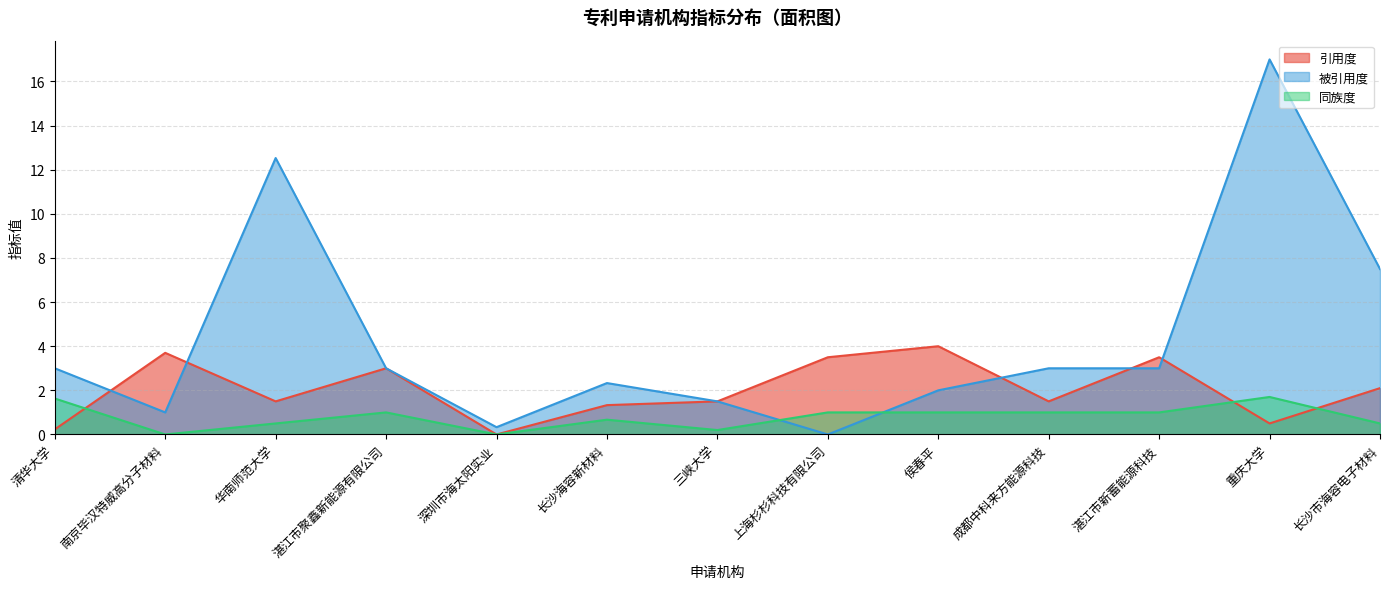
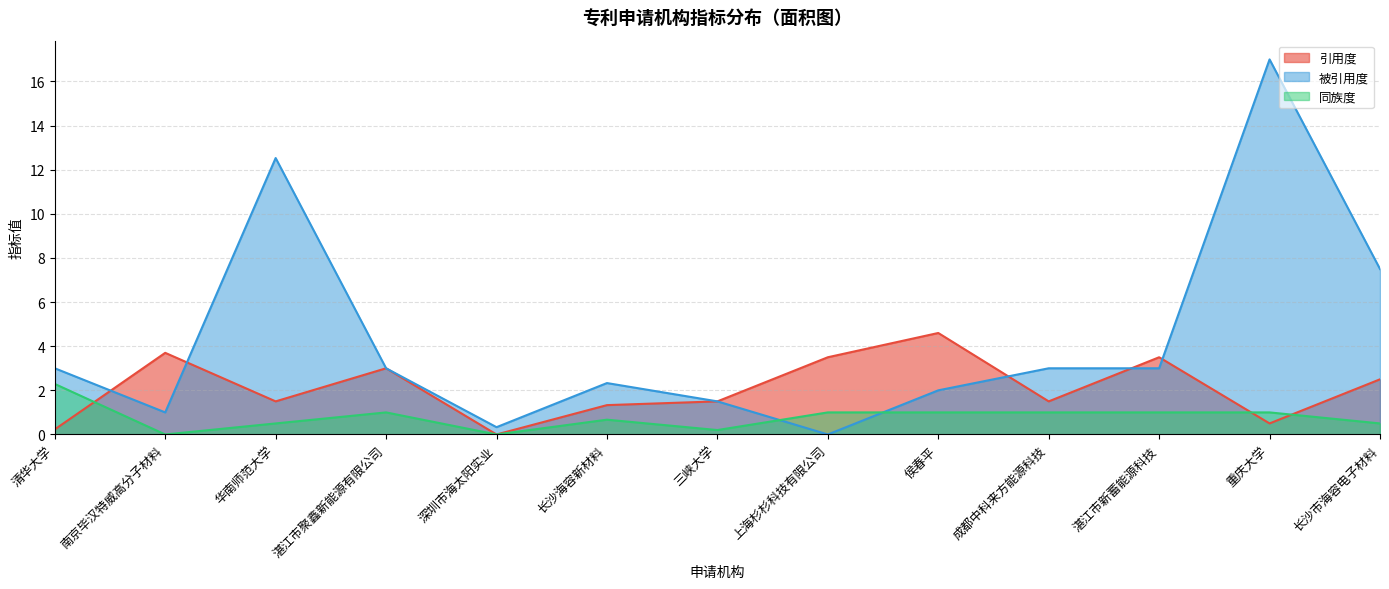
  {
    "引用度": {
      "清华大学": 0.2,
      "南京毕汉特威高分子材料": 3.7,
      "华南师范大学": 1.5,
      "长沙海容新材料": 1.3,
      "上海杉杉科技有限公司": 3.5,
-     "侯春平": 4.0,
+     "侯春平": 4.6,
      "成都中科来方能源科技": 1.5,
      "湛江市新蓄能源科技": 3.5,
      "重庆大学": 0.5,
-     "长沙市海容电子材料": 2.1
+     "长沙市海容电子材料": 2.5
    },
    "被引用度": {
      "清华大学": 3.0,
      "南京毕汉特威高分子材料": 1.0,
      "华南师范大学": 12.5,
      "深圳市海太阳实业": 0.3,
      "长沙海容新材料": 2.3,
      "上海杉杉科技有限公司": 0.0,
      "侯春平": 2.0,
      "成都中科来方能源科技": 3.0,
      "湛江市新蓄能源科技": 3.0,
      "重庆大学": 17.0,
      "长沙市海容电子材料": 7.5
    },
    "同族度": {
-     "清华大学": 1.6,
+     "清华大学": 2.3,
      "南京毕汉特威高分子材料": 0.0,
      "华南师范大学": 0.5,
      "湛江市聚鑫新能源有限公司": 1.0,
      "长沙海容新材料": 0.7,
      "三峡大学": 0.2,
      "上海杉杉科技有限公司": 1.0,
      "侯春平": 1.0,
      "成都中科来方能源科技": 1.0,
      "湛江市新蓄能源科技": 1.0,
-     "重庆大学": 1.7,
+     "重庆大学": 1.0,
      "长沙市海容电子材料": 0.5
    }
  }
